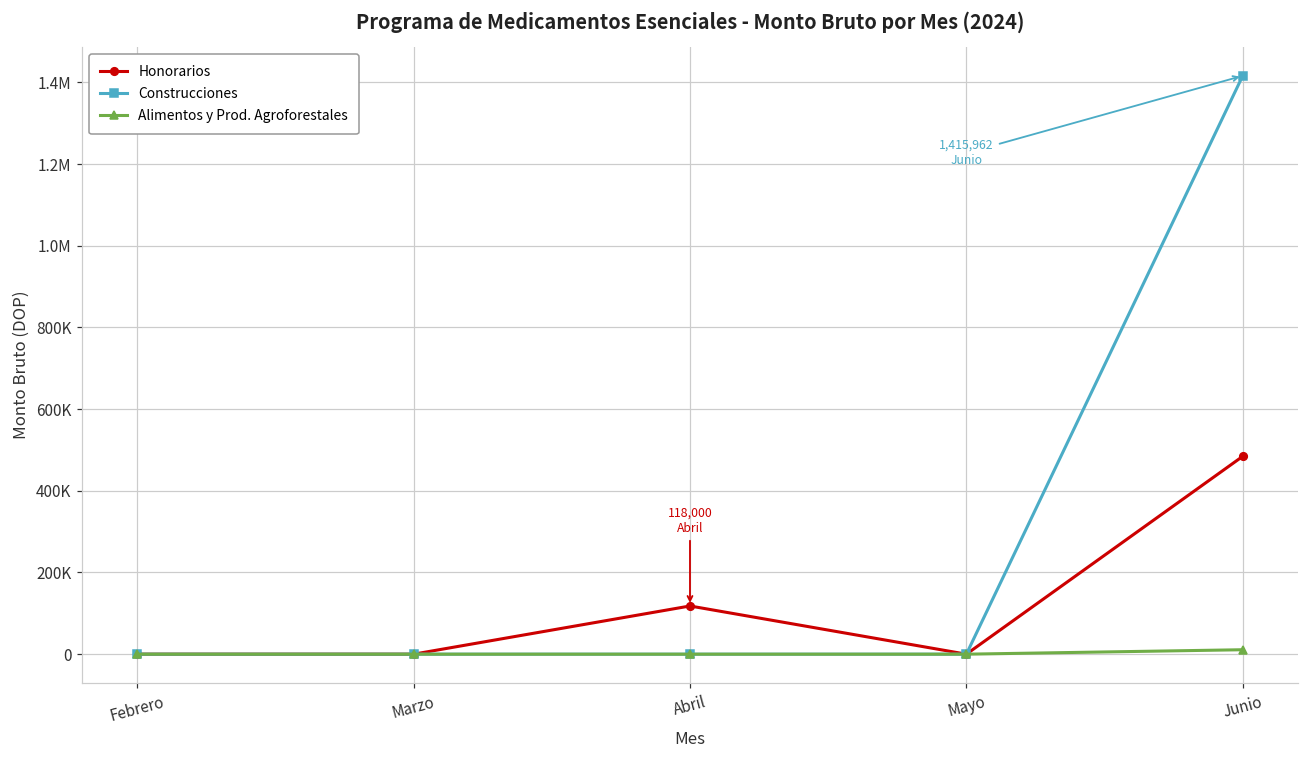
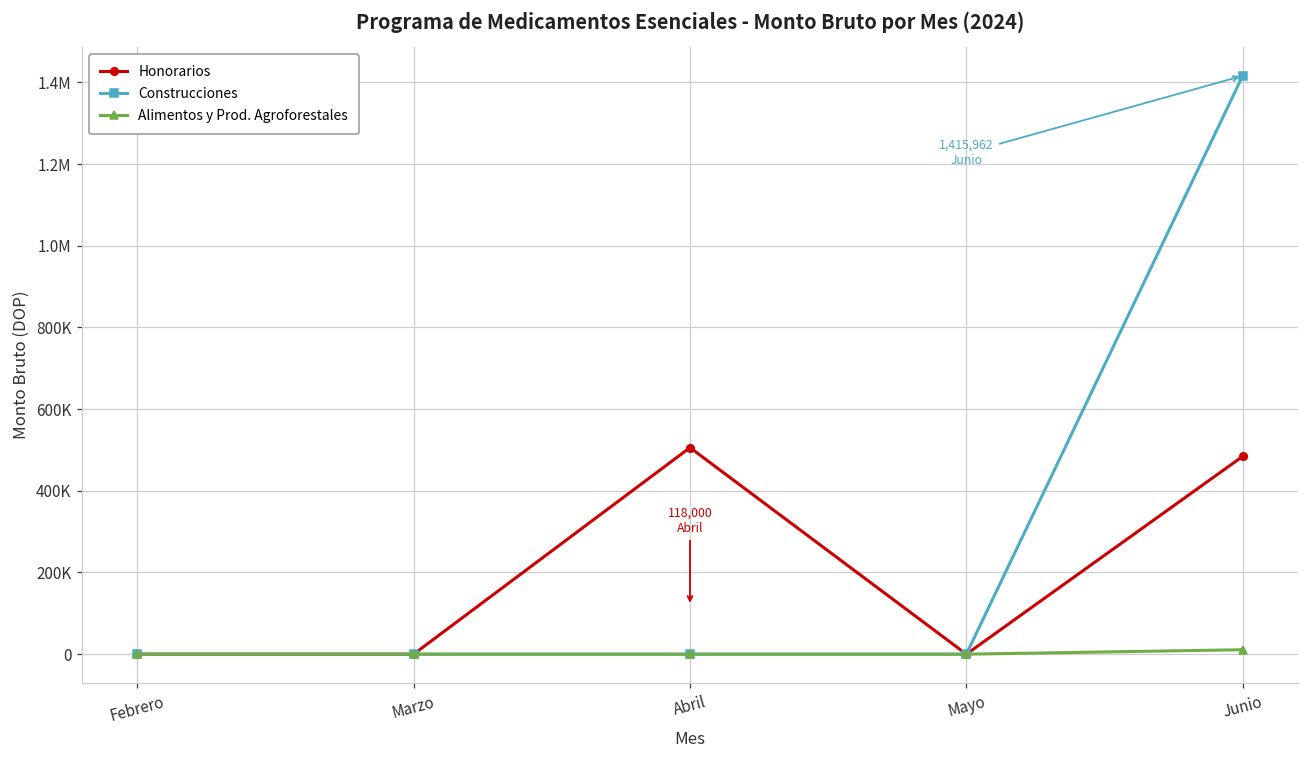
  {
    "Honorarios": {
-     "Abril": "120000",
+     "Abril": "510000",
      "Junio": "480000"
    },
    "Construcciones": {
      "Junio": "1,415,962"
    },
    "Alimentos y Prod. Agroforestales": {
      "Junio": "10000"
    }
  }
